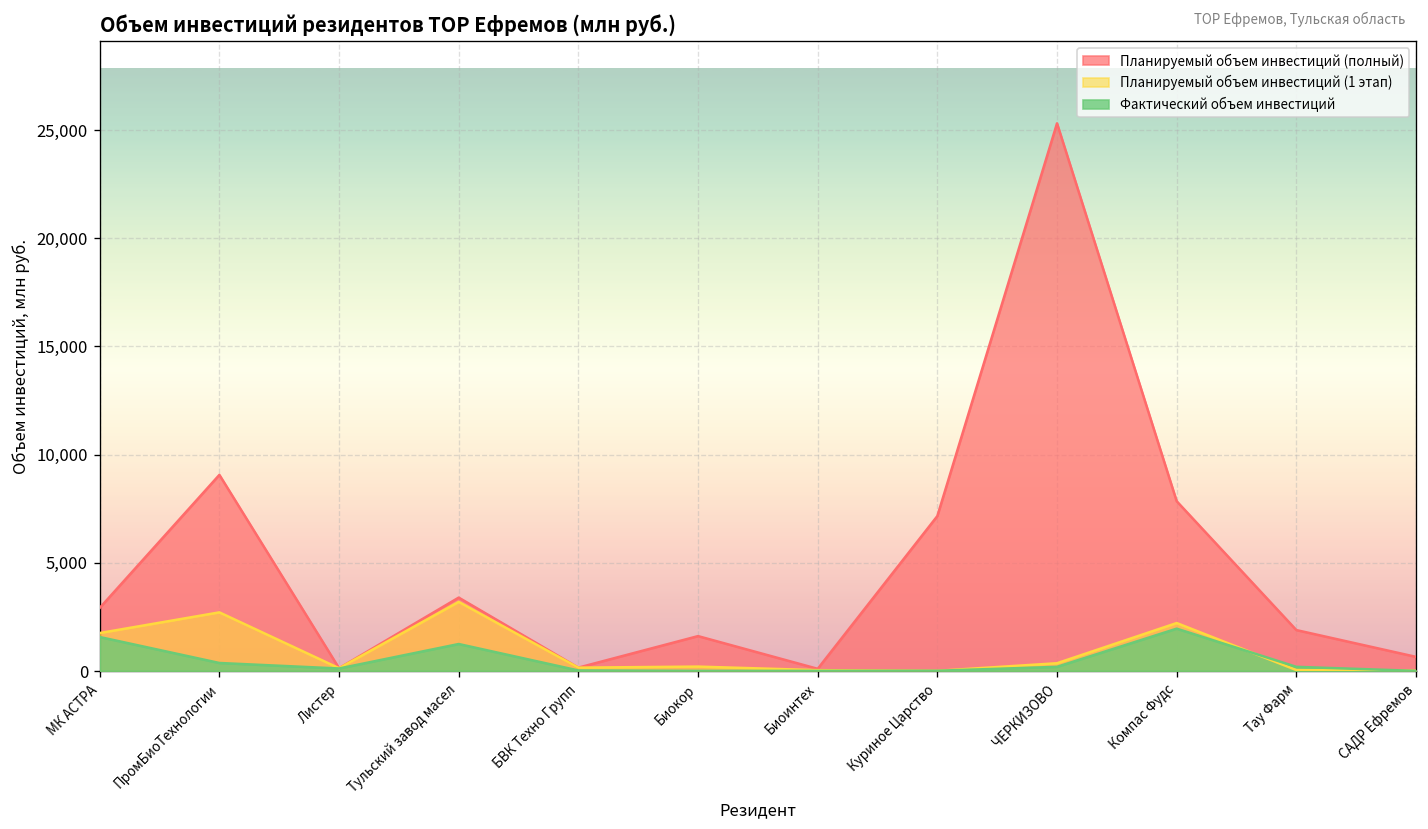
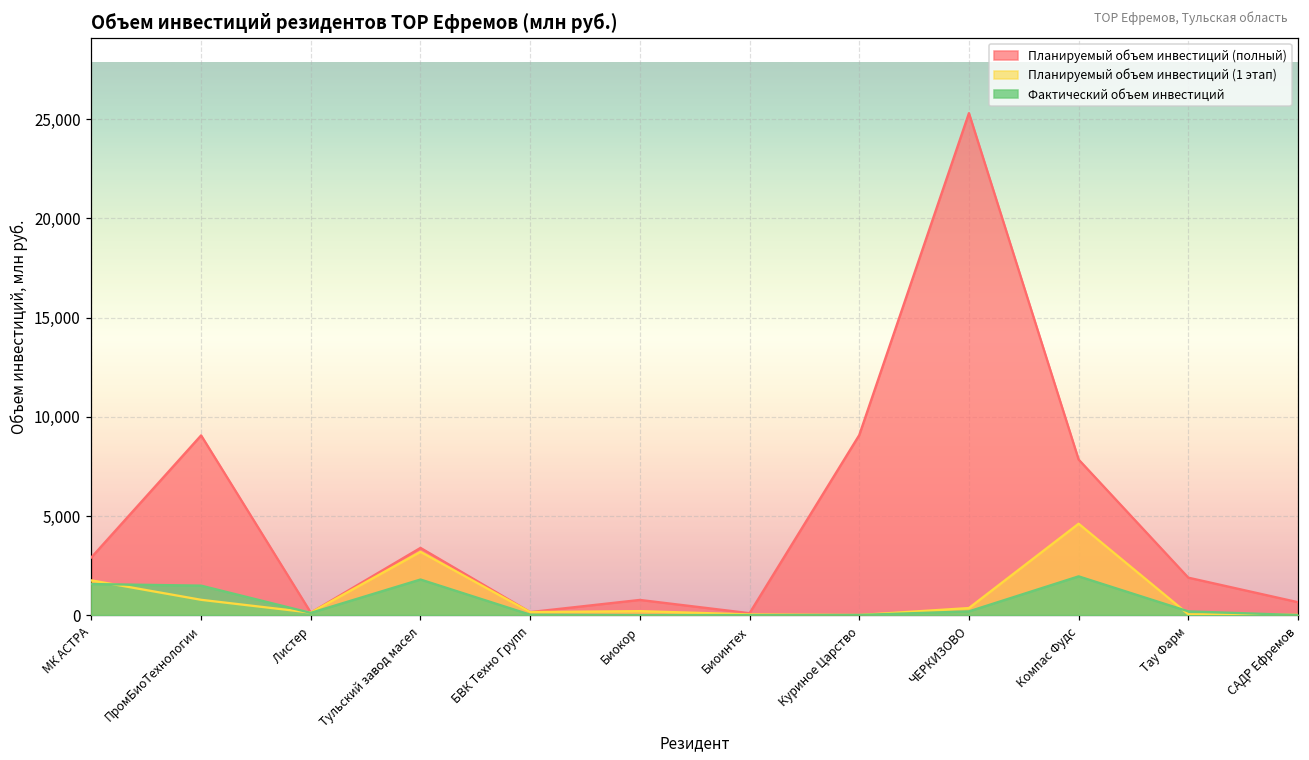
  {
    "Планируемый объем инвестиций (полный)": {
      "МК АСТРА": "2,900",
      "ПромБиоТехнологии": "9,100",
      "Тульский завод масел": "3,400",
-     "Биокор": "1,600",
-     "Куриное Царство": "7,200",
+     "Биокор": "800",
+     "Куриное Царство": "9,100",
      "ЧЕРКИЗОВО": "25,300",
      "Компас Фудс": "7,800",
      "Тау Фарм": "1,900",
      "САДР Ефремов": "600"
    },
    "Планируемый объем инвестиций (1 этап)": {
      "МК АСТРА": "1,700",
-     "ПромБиоТехнологии": "2,700",
+     "ПромБиоТехнологии": "800",
      "Тульский завод масел": "3,200",
      "Биокор": "200",
      "ЧЕРКИЗОВО": "400",
-     "Компас Фудс": "2,200",
+     "Компас Фудс": "4,600",
      "Тау Фарм": "0"
    },
    "Фактический объем инвестиций": {
      "МК АСТРА": "1,600",
-     "ПромБиоТехнологии": "400",
-     "Тульский завод масел": "1,200",
+     "ПромБиоТехнологии": "1,500",
+     "Тульский завод масел": "1,800",
      "Биокор": "0",
      "ЧЕРКИЗОВО": "200",
      "Компас Фудс": "2,000",
      "Тау Фарм": "200"
    }
  }
